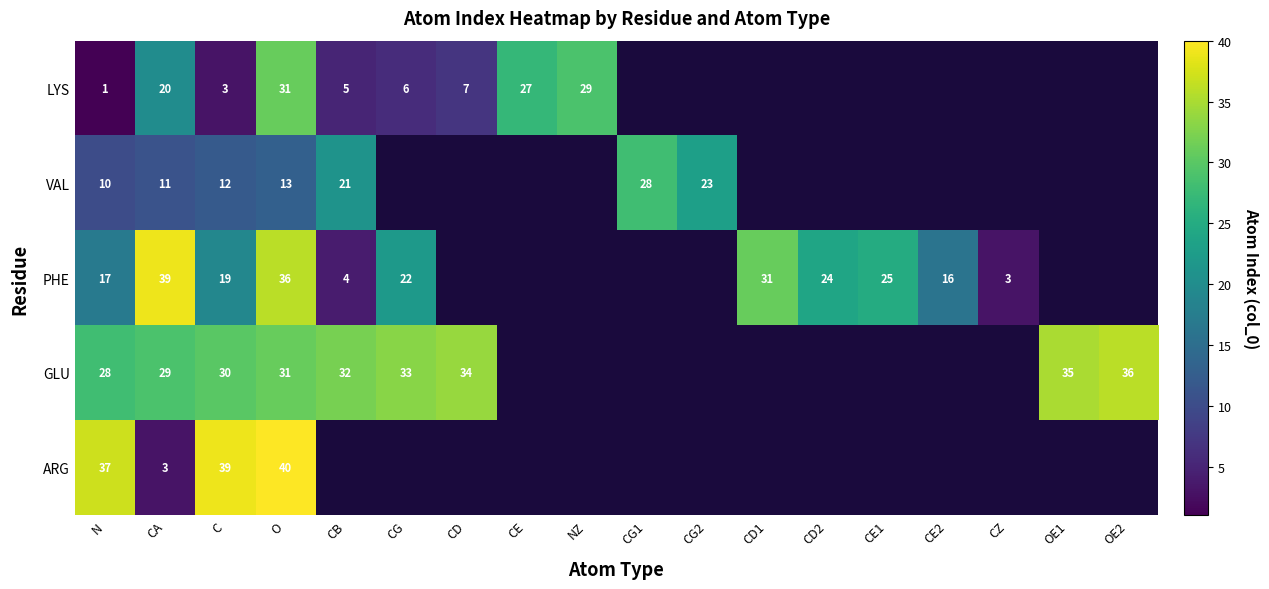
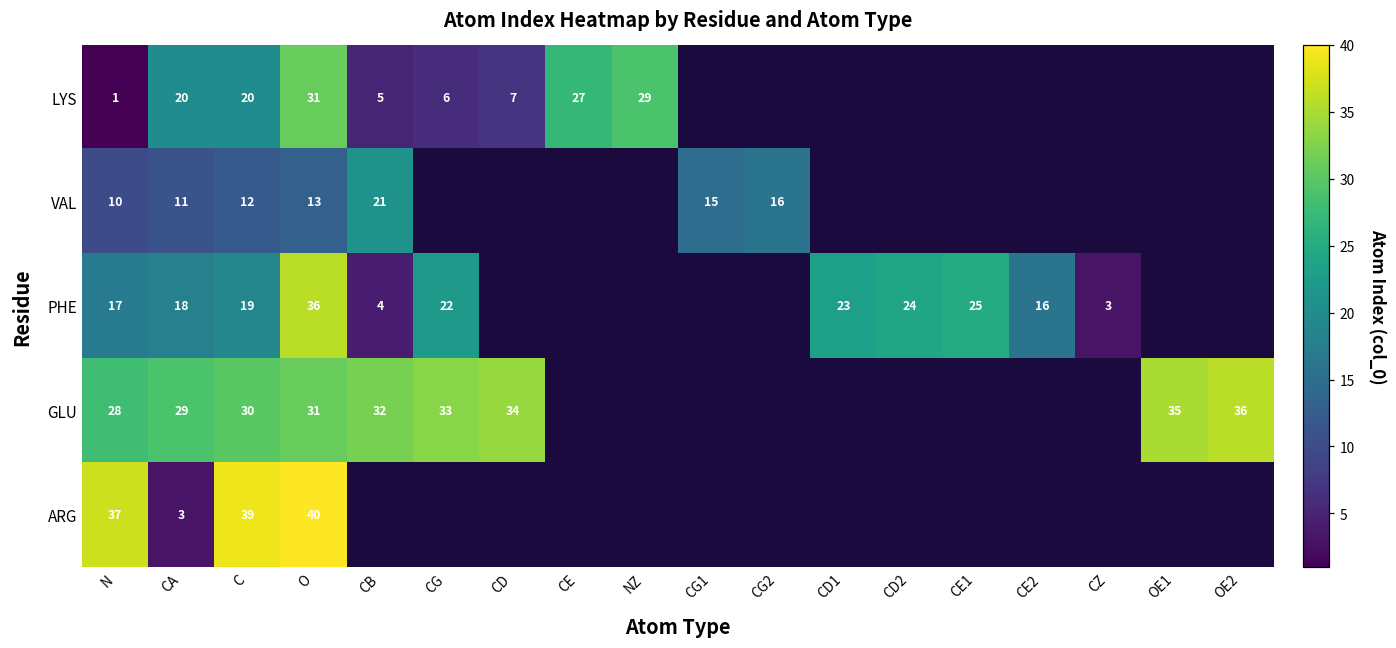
  {
    "LYS": {
      "N": 1,
      "CA": 20,
-     "C": 3,
+     "C": 20,
      "O": 31,
      "CB": 5,
      "CG": 6,
      "CD": 7,
      "CE": 27,
      "NZ": 29
    },
    "VAL": {
      "N": 10,
      "CA": 11,
      "C": 12,
      "O": 13,
      "CB": 21,
-     "CG1": 28,
-     "CG2": 23
+     "CG1": 15,
+     "CG2": 16
    },
    "PHE": {
      "N": 17,
-     "CA": 39,
+     "CA": 18,
      "C": 19,
      "O": 36,
      "CB": 4,
      "CG": 22,
-     "CD1": 31,
+     "CD1": 23,
      "CD2": 24,
      "CE1": 25,
      "CE2": 16,
      "CZ": 3
    },
    "GLU": {
      "N": 28,
      "CA": 29,
      "C": 30,
      "O": 31,
      "CB": 32,
      "CG": 33,
      "CD": 34,
      "OE1": 35,
      "OE2": 36
    },
    "ARG": {
      "N": 37,
      "CA": 3,
      "C": 39,
      "O": 40
    }
  }
